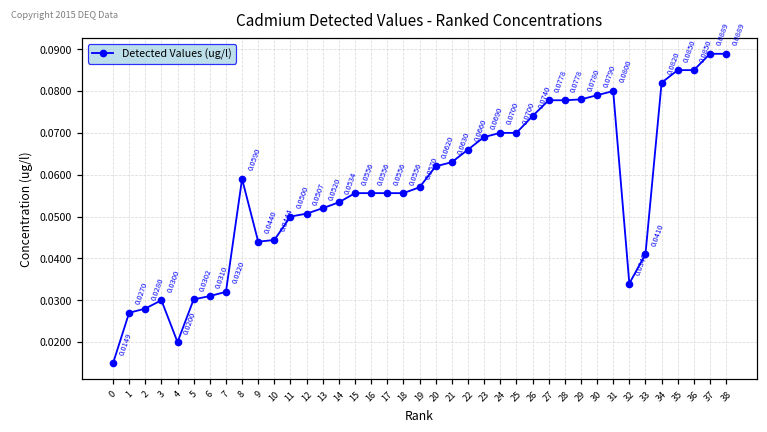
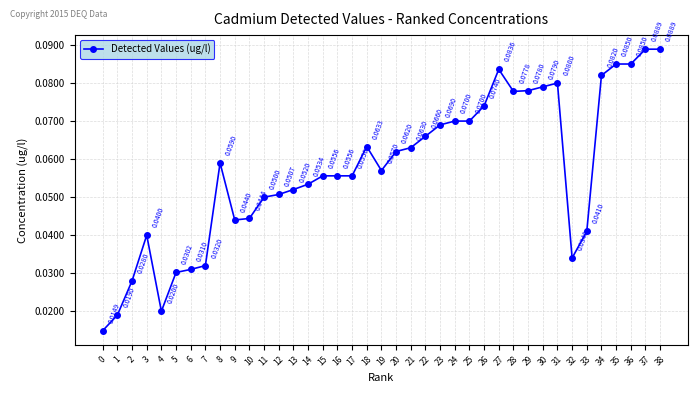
  {
-   "1": 0.0270,
+   "1": 0.0190,
    "2": 0.0280,
-   "3": 0.0300,
+   "3": 0.0400,
    "4": 0.0200,
    "5": 0.0302,
    "6": 0.0310,
    "7": 0.0320,
    "8": 0.0590,
    "9": 0.0440,
    "11": 0.0500,
    "16": 0.0556,
    "17": 0.0556,
-   "18": 0.0556,
+   "18": 0.0633,
    "20": 0.0620,
    "23": 0.0690,
    "25": 0.0700,
    "26": 0.0740,
-   "27": 0.0778,
+   "27": 0.0836,
    "28": 0.0778,
    "29": 0.0780,
    "30": 0.0790,
    "31": 0.0800,
    "33": 0.0410,
    "36": 0.0850,
    "38": 0.0889
  }
